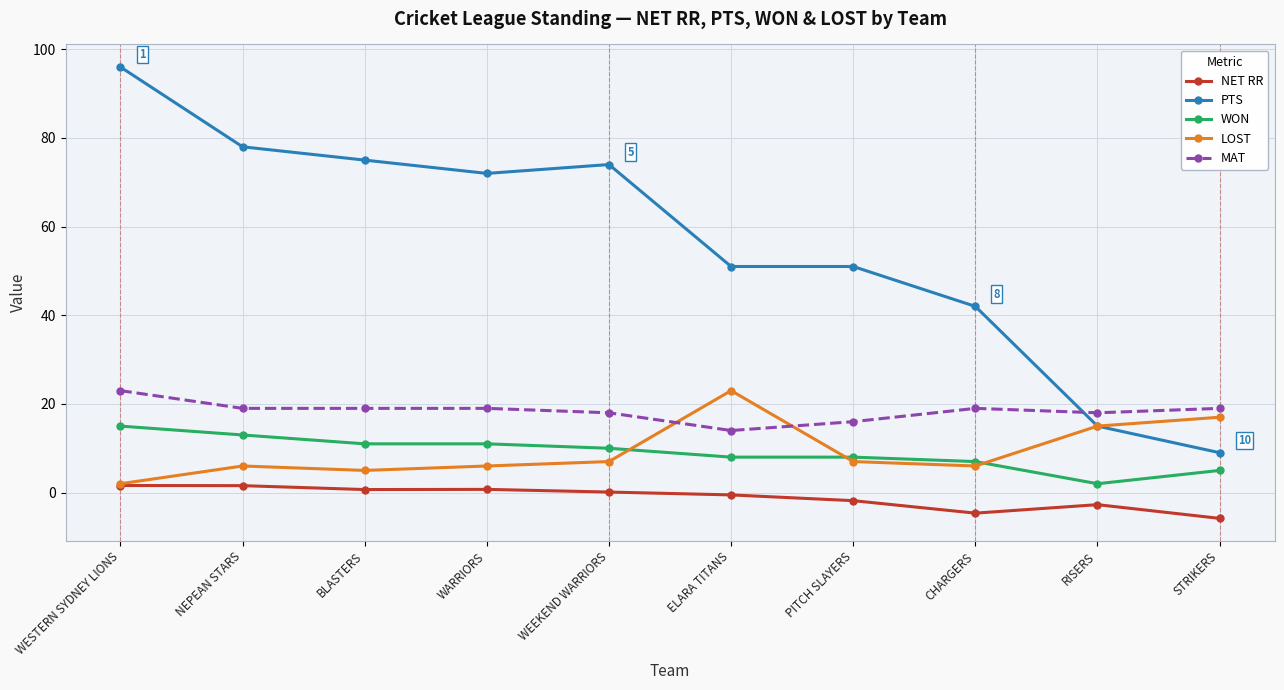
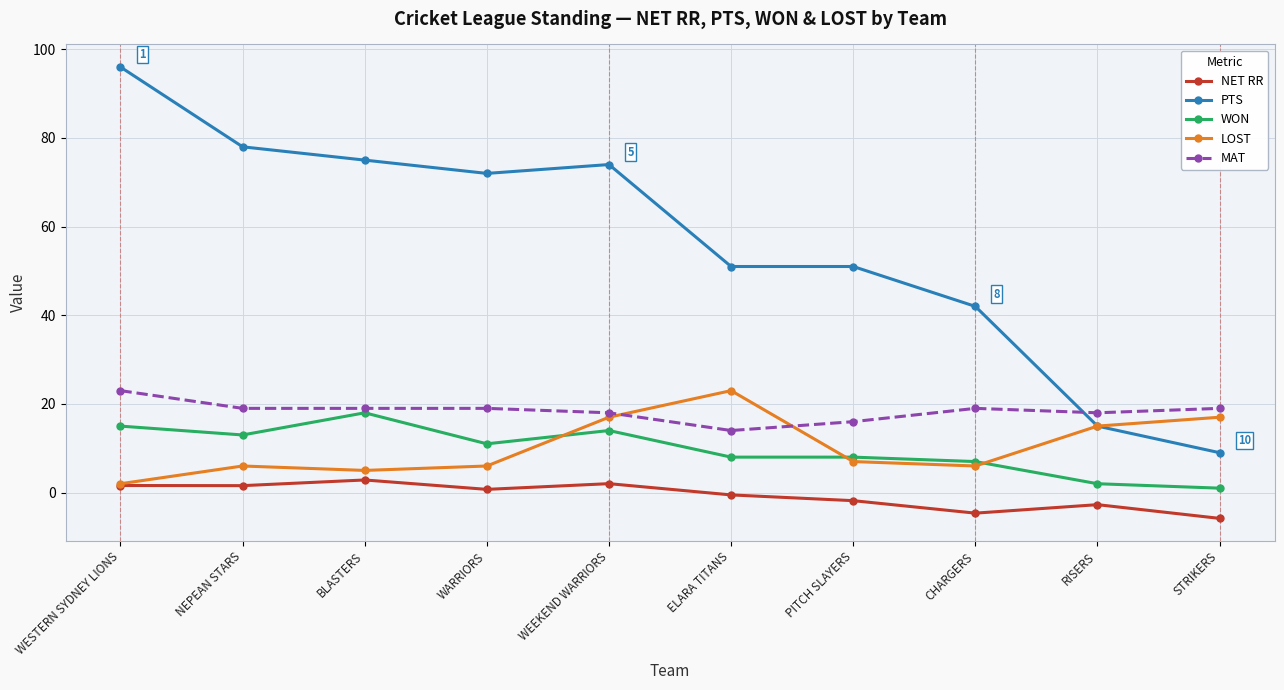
  {
    "NET RR": {
      "NEPEAN STARS": 2,
-     "BLASTERS": 1,
+     "BLASTERS": 3,
      "WARRIORS": 1,
-     "WEEKEND WARRIORS": 0,
+     "WEEKEND WARRIORS": 2,
      "ELARA TITANS": -1,
      "PITCH SLAYERS": -2,
      "CHARGERS": -5,
      "RISERS": -3,
      "STRIKERS": -6
    },
    "PTS": {
      "NEPEAN STARS": 78,
      "BLASTERS": 75,
      "WARRIORS": 72,
      "ELARA TITANS": 51,
      "PITCH SLAYERS": 51
    },
    "WON": {
      "WESTERN SYDNEY LIONS": 15,
      "NEPEAN STARS": 13,
-     "BLASTERS": 11,
+     "BLASTERS": 18,
      "WARRIORS": 11,
-     "WEEKEND WARRIORS": 10,
+     "WEEKEND WARRIORS": 14,
      "ELARA TITANS": 8,
      "PITCH SLAYERS": 8,
      "CHARGERS": 7,
      "RISERS": 2,
-     "STRIKERS": 5
+     "STRIKERS": 1
    },
    "LOST": {
      "NEPEAN STARS": 6,
      "BLASTERS": 5,
      "WARRIORS": 6,
-     "WEEKEND WARRIORS": 7,
+     "WEEKEND WARRIORS": 17,
      "ELARA TITANS": 23,
      "PITCH SLAYERS": 7,
      "CHARGERS": 6,
      "STRIKERS": 17
    },
    "MAT": {
      "WESTERN SYDNEY LIONS": 23,
      "NEPEAN STARS": 19,
      "BLASTERS": 19,
      "WARRIORS": 19,
      "WEEKEND WARRIORS": 18,
      "ELARA TITANS": 14,
      "PITCH SLAYERS": 16,
      "CHARGERS": 19,
      "RISERS": 18,
      "STRIKERS": 19
    }
  }
